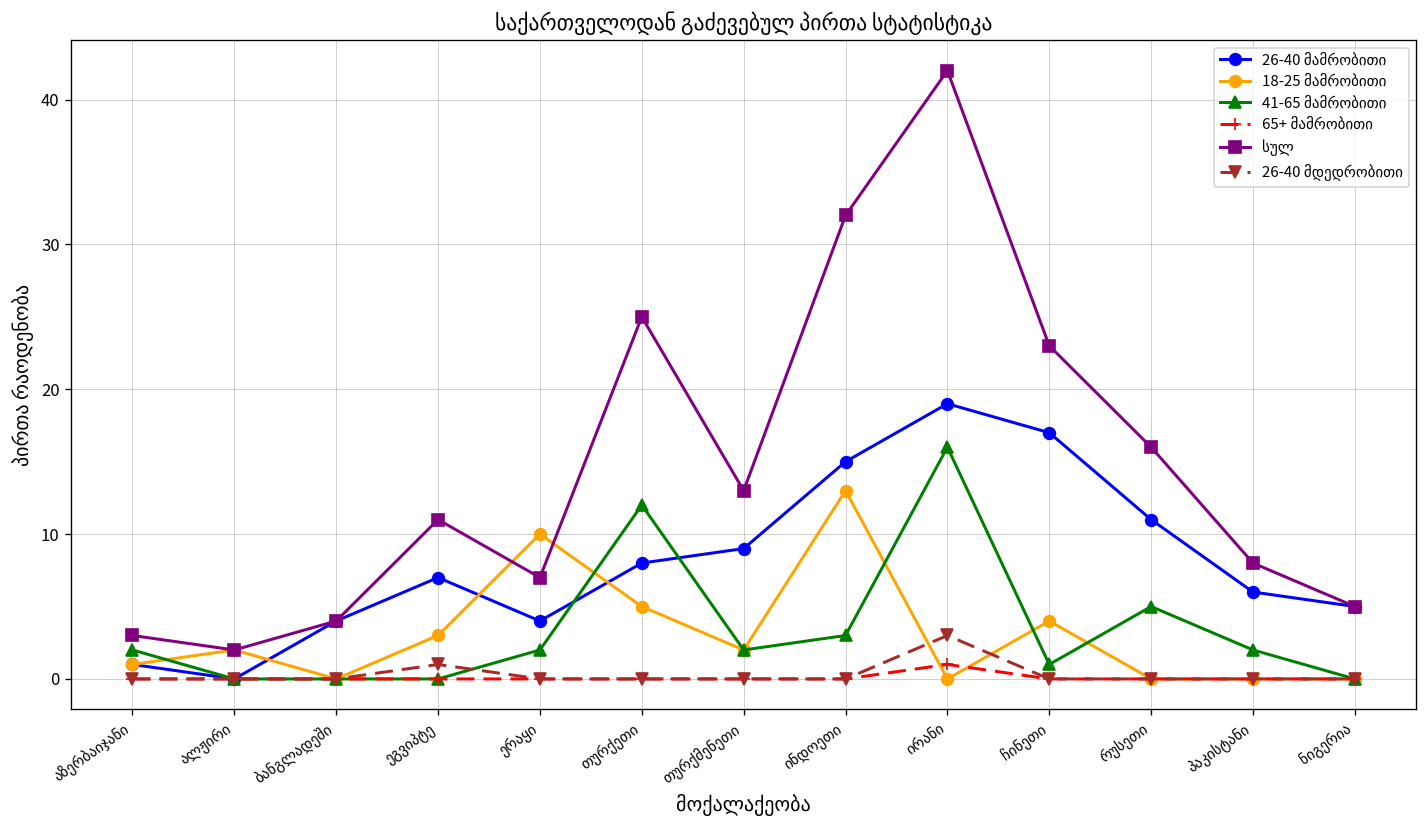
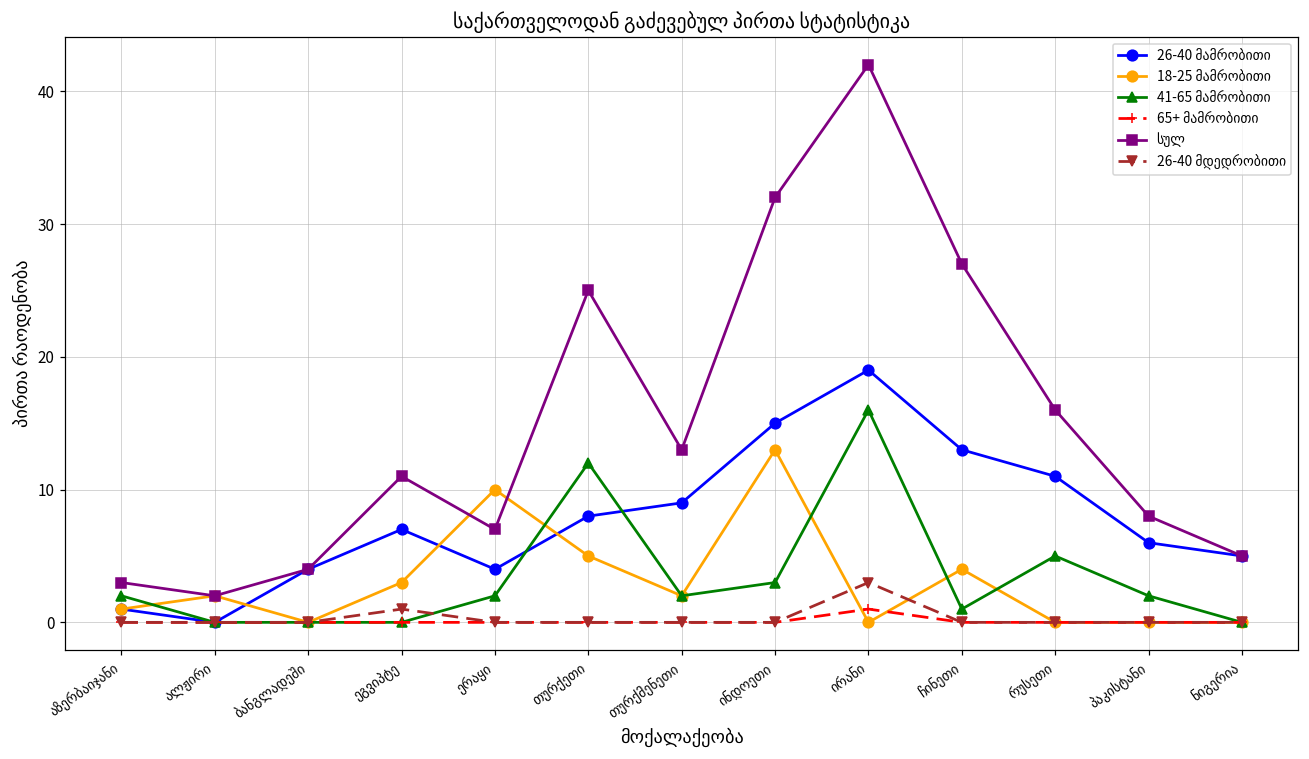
  {
    "26-40 მამრობითი": {
      "ეგვიპტე": 7,
      "ერაყი": 4,
      "თურქეთი": 8,
      "თურქმენეთი": 9,
      "ინდოეთი": 15,
      "ირანი": 19,
-     "ჩინეთი": 17,
+     "ჩინეთი": 13,
      "რუსეთი": 11,
      "პაკისტანი": 6
    },
    "18-25 მამრობითი": {
      "ეგვიპტე": 3,
      "ერაყი": 10,
      "თურქეთი": 5,
      "ინდოეთი": 13,
      "ირანი": 0,
      "ჩინეთი": 4
    },
    "41-65 მამრობითი": {
      "აზერბაიჯანი": 2,
      "ერაყი": 2,
      "თურქეთი": 12,
      "ინდოეთი": 3,
      "ირანი": 16,
      "ჩინეთი": 1,
      "რუსეთი": 5,
      "პაკისტანი": 2
    },
    "65+ მამრობითი": {
      "ირანი": 1
    },
    "სულ": {
      "აზერბაიჯანი": 3,
      "ეგვიპტე": 11,
      "ერაყი": 7,
      "თურქეთი": 25,
      "თურქმენეთი": 13,
      "ინდოეთი": 32,
      "ირანი": 42,
-     "ჩინეთი": 23,
+     "ჩინეთი": 27,
      "რუსეთი": 16,
      "პაკისტანი": 8
    },
    "26-40 მდედრობითი": {
      "ეგვიპტე": 1,
      "ირანი": 3
    }
  }
